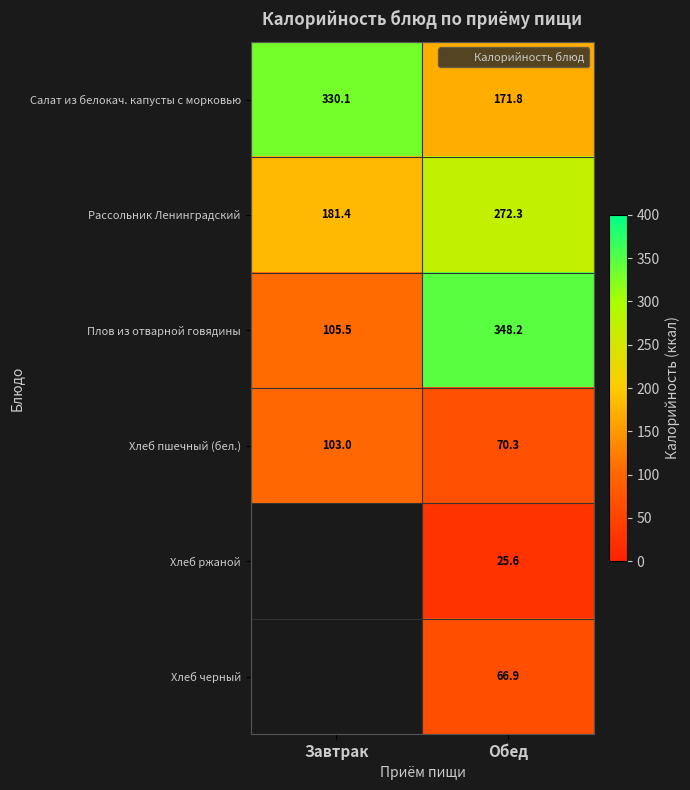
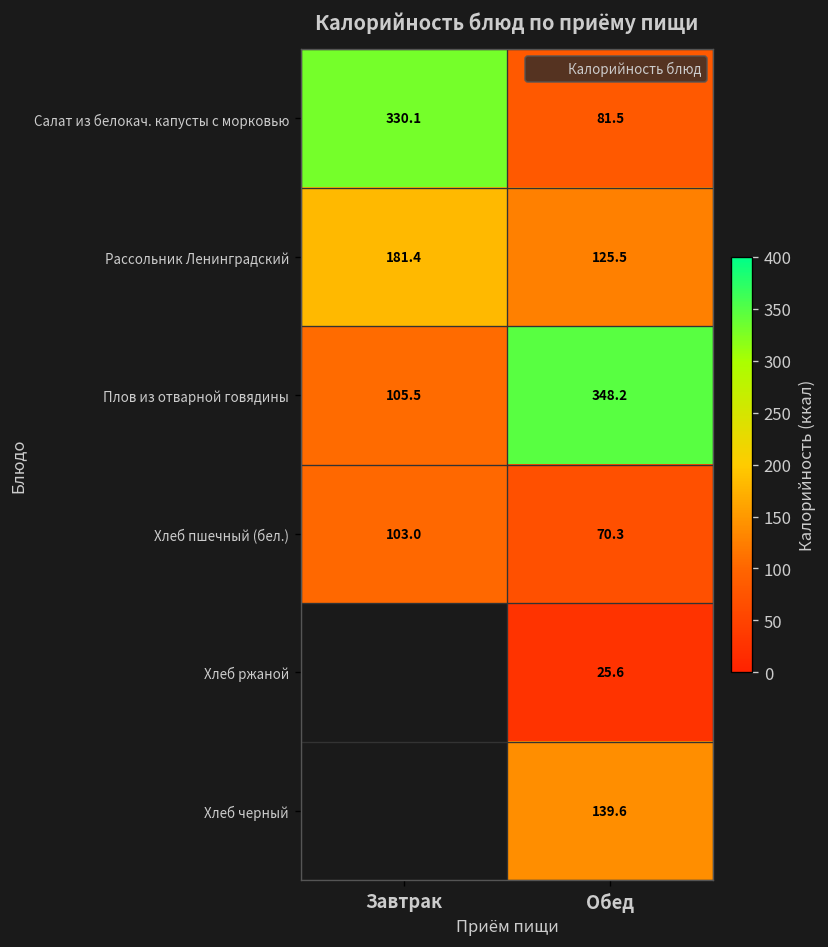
  {
    "Салат из белокач. капусты с морковью": {
      "Завтрак": 330.1,
-     "Обед": 171.8
+     "Обед": 81.5
    },
    "Рассольник Ленинградский": {
      "Завтрак": 181.4,
-     "Обед": 272.3
+     "Обед": 125.5
    },
    "Плов из отварной говядины": {
      "Завтрак": 105.5,
      "Обед": 348.2
    },
    "Хлеб пшечный (бел.)": {
      "Завтрак": 103.0,
      "Обед": 70.3
    },
    "Хлеб ржаной": {
      "Обед": 25.6
    },
    "Хлеб черный": {
-     "Обед": 66.9
+     "Обед": 139.6
    }
  }
